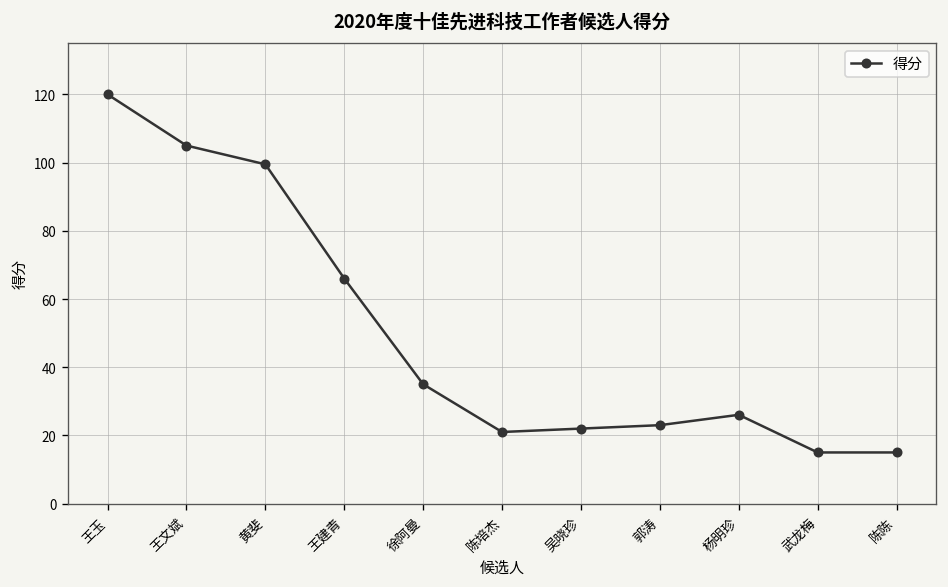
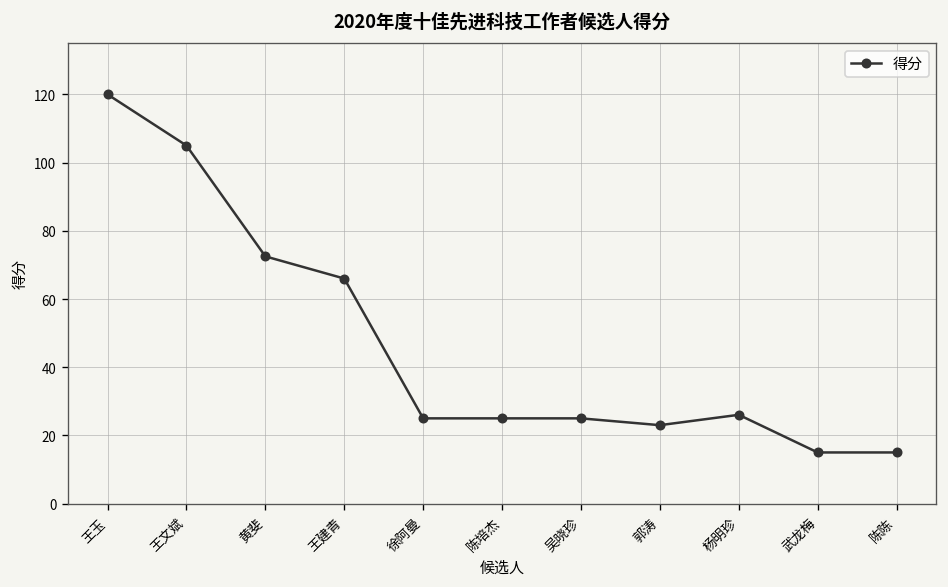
  {
    "王玉": 120,
    "王文斌": 105,
-   "黄斐": 100,
+   "黄斐": 73,
    "王建青": 66,
-   "徐阿曼": 35,
-   "陈培杰": 21,
-   "吴晓珍": 22,
+   "徐阿曼": 25,
+   "陈培杰": 25,
+   "吴晓珍": 25,
    "郭涛": 23,
    "杨明珍": 26,
    "武龙梅": 15,
    "陈陈": 15
  }
